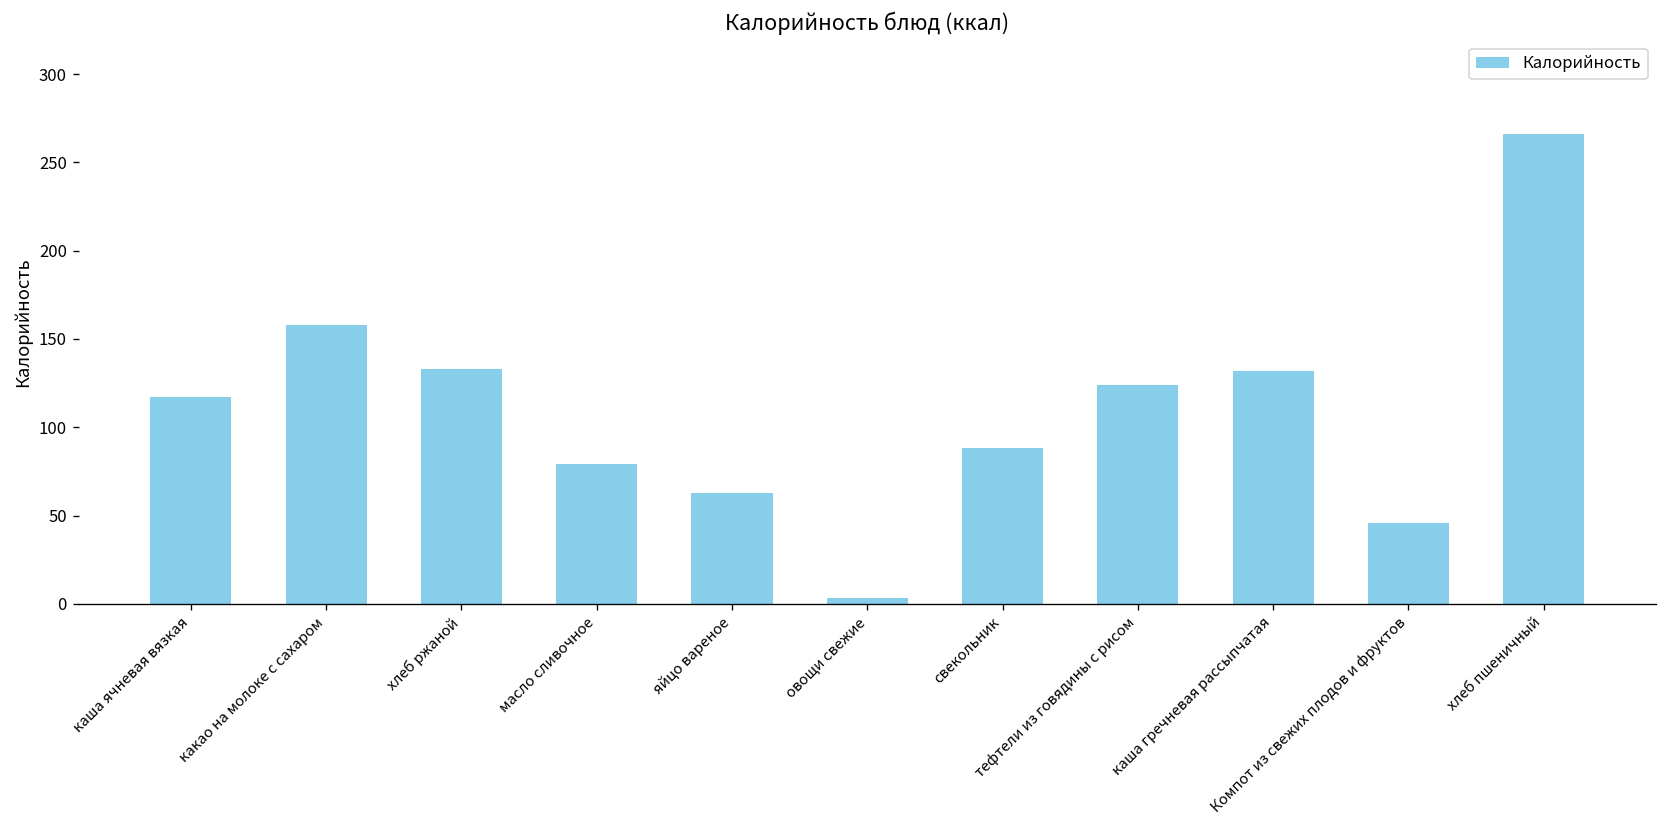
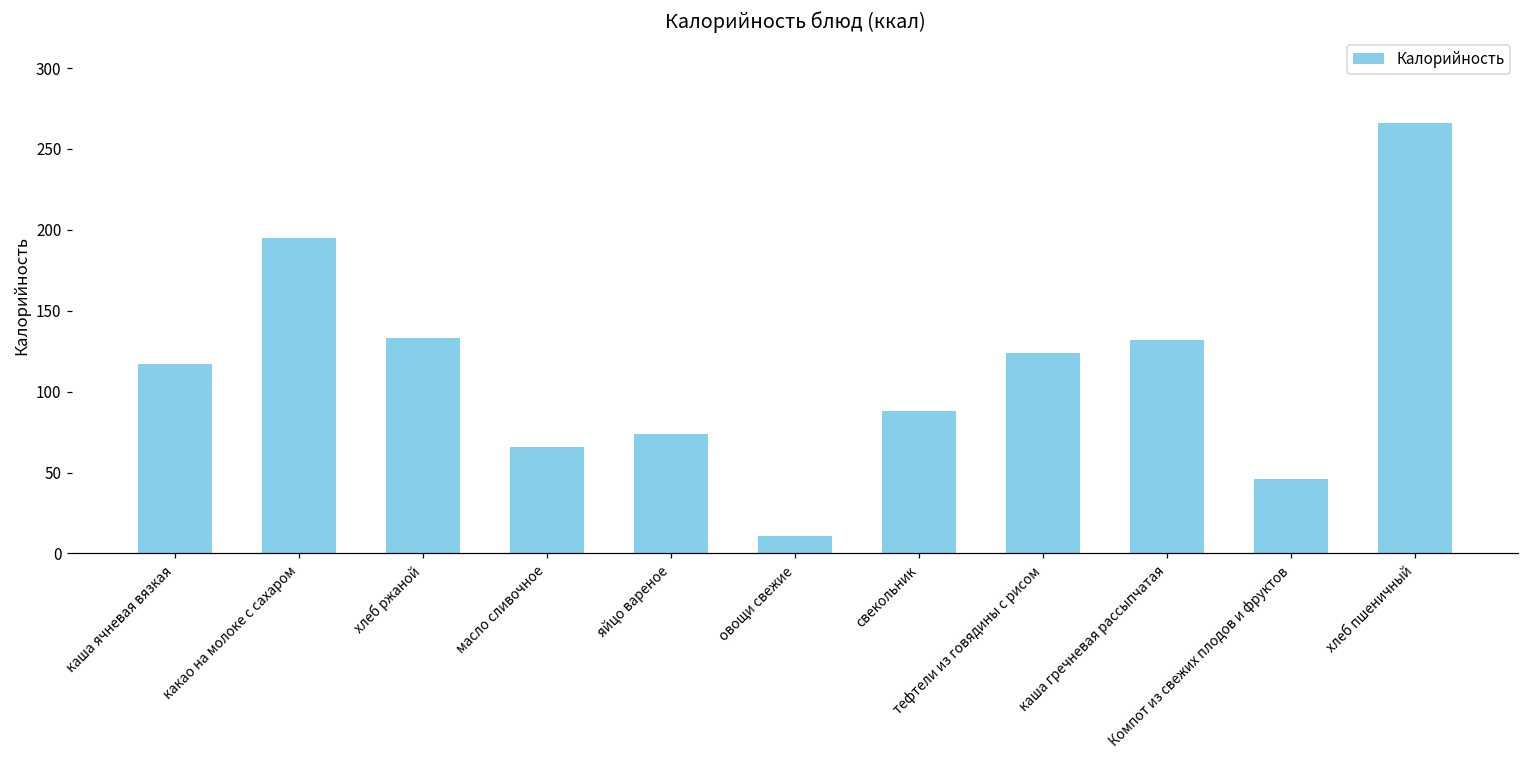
  {
    "каша ячневая вязкая": 117,
-   "какао на молоке с сахаром": 158,
+   "какао на молоке с сахаром": 195,
    "хлеб ржаной": 133,
-   "масло сливочное": 79,
-   "яйцо вареное": 63,
-   "овощи свежие": 3,
+   "масло сливочное": 66,
+   "яйцо вареное": 74,
+   "овощи свежие": 11,
    "свекольник": 88,
    "тефтели из говядины с рисом": 124,
    "каша гречневая рассыпчатая": 132,
    "Компот из свежих плодов и фруктов": 46,
    "хлеб пшеничный": 266
  }
